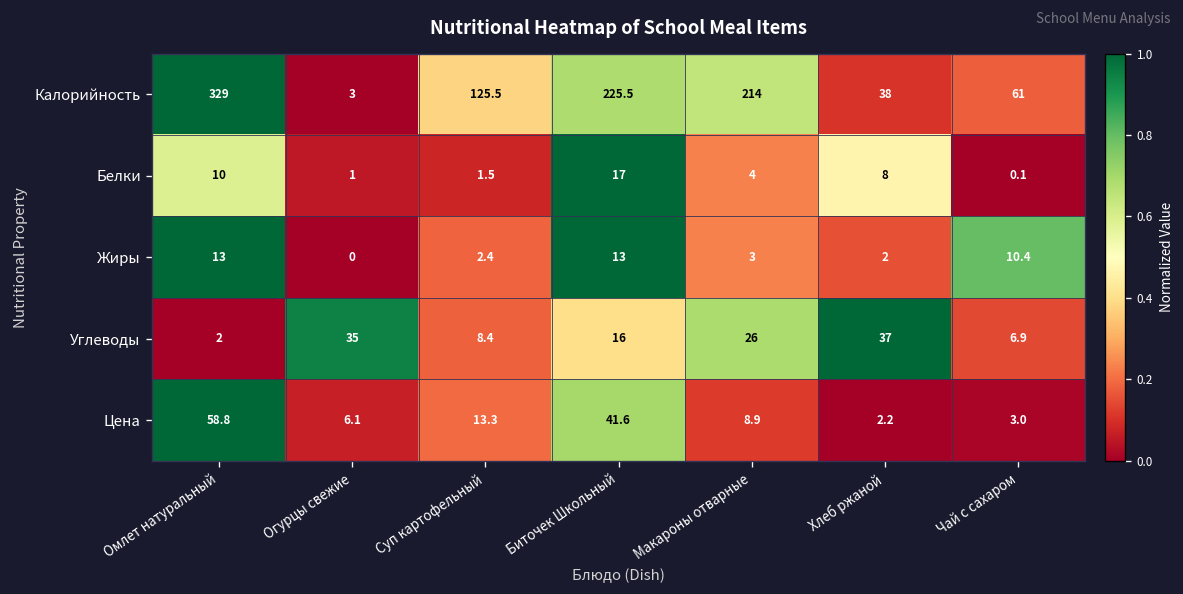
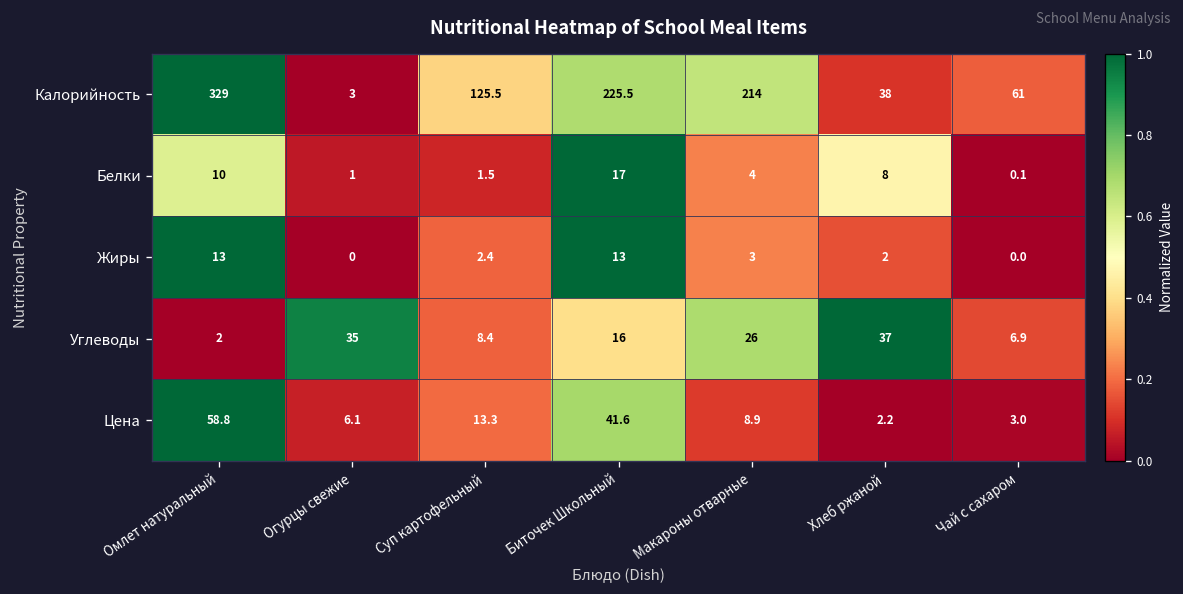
  {
    "Калорийность": {
      "Омлет натуральный": 329,
      "Огурцы свежие": 3,
      "Суп картофельный": 125.5,
      "Биточек Школьный": 225.5,
      "Макароны отварные": 214,
      "Хлеб ржаной": 38,
      "Чай с сахаром": 61
    },
    "Белки": {
      "Омлет натуральный": 10,
      "Огурцы свежие": 1,
      "Суп картофельный": 1.5,
      "Биточек Школьный": 17,
      "Макароны отварные": 4,
      "Хлеб ржаной": 8,
      "Чай с сахаром": 0.1
    },
    "Жиры": {
      "Омлет натуральный": 13,
      "Огурцы свежие": 0,
      "Суп картофельный": 2.4,
      "Биточек Школьный": 13,
      "Макароны отварные": 3,
      "Хлеб ржаной": 2,
-     "Чай с сахаром": 10.4
+     "Чай с сахаром": 0.0
    },
    "Углеводы": {
      "Омлет натуральный": 2,
      "Огурцы свежие": 35,
      "Суп картофельный": 8.4,
      "Биточек Школьный": 16,
      "Макароны отварные": 26,
      "Хлеб ржаной": 37,
      "Чай с сахаром": 6.9
    },
    "Цена": {
      "Омлет натуральный": 58.8,
      "Огурцы свежие": 6.1,
      "Суп картофельный": 13.3,
      "Биточек Школьный": 41.6,
      "Макароны отварные": 8.9,
      "Хлеб ржаной": 2.2,
      "Чай с сахаром": 3.0
    }
  }
